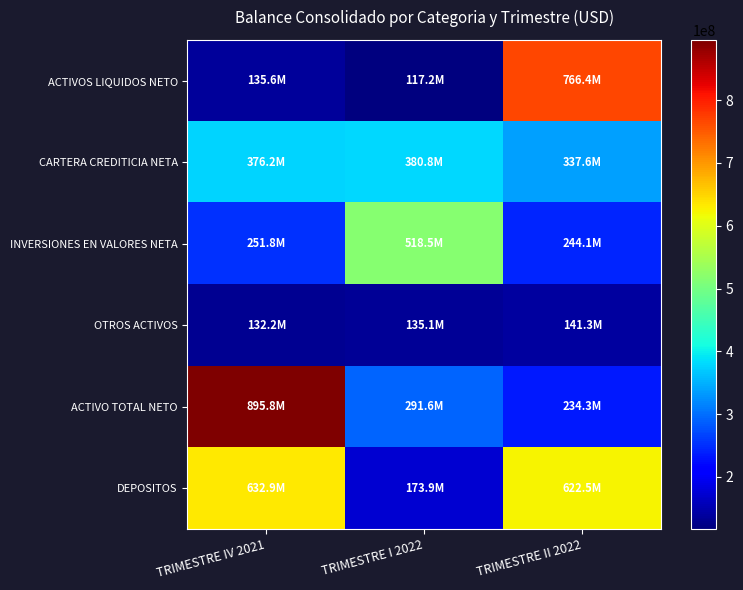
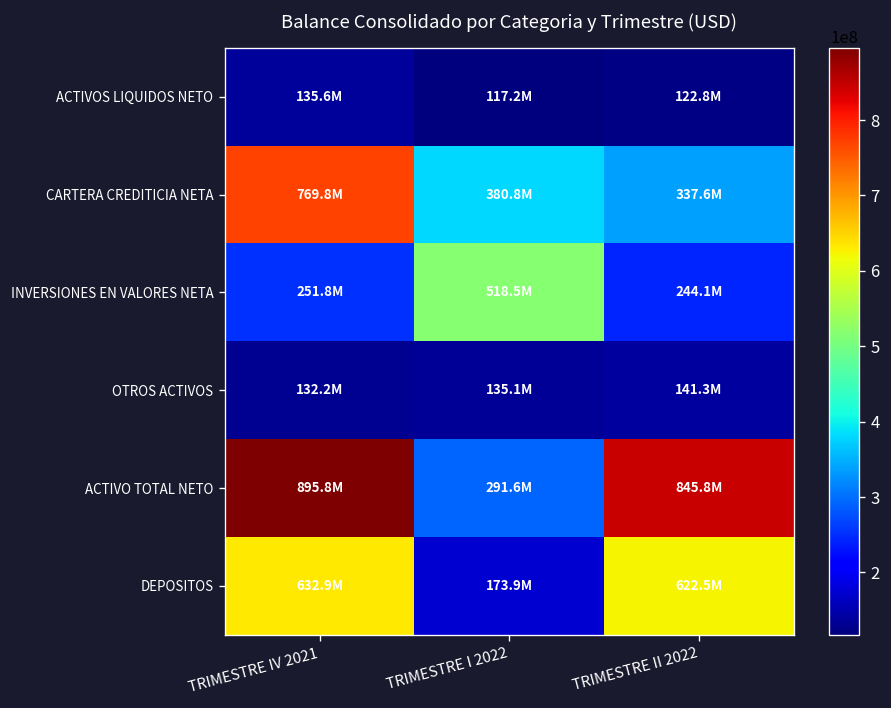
  {
    "ACTIVOS LIQUIDOS NETO": {
      "TRIMESTRE IV 2021": "135.6M",
      "TRIMESTRE I 2022": "117.2M",
-     "TRIMESTRE II 2022": "766.4M"
+     "TRIMESTRE II 2022": "122.8M"
    },
    "CARTERA CREDITICIA NETA": {
-     "TRIMESTRE IV 2021": "376.2M",
+     "TRIMESTRE IV 2021": "769.8M",
      "TRIMESTRE I 2022": "380.8M",
      "TRIMESTRE II 2022": "337.6M"
    },
    "INVERSIONES EN VALORES NETA": {
      "TRIMESTRE IV 2021": "251.8M",
      "TRIMESTRE I 2022": "518.5M",
      "TRIMESTRE II 2022": "244.1M"
    },
    "OTROS ACTIVOS": {
      "TRIMESTRE IV 2021": "132.2M",
      "TRIMESTRE I 2022": "135.1M",
      "TRIMESTRE II 2022": "141.3M"
    },
    "ACTIVO TOTAL NETO": {
      "TRIMESTRE IV 2021": "895.8M",
      "TRIMESTRE I 2022": "291.6M",
-     "TRIMESTRE II 2022": "234.3M"
+     "TRIMESTRE II 2022": "845.8M"
    },
    "DEPOSITOS": {
      "TRIMESTRE IV 2021": "632.9M",
      "TRIMESTRE I 2022": "173.9M",
      "TRIMESTRE II 2022": "622.5M"
    }
  }
